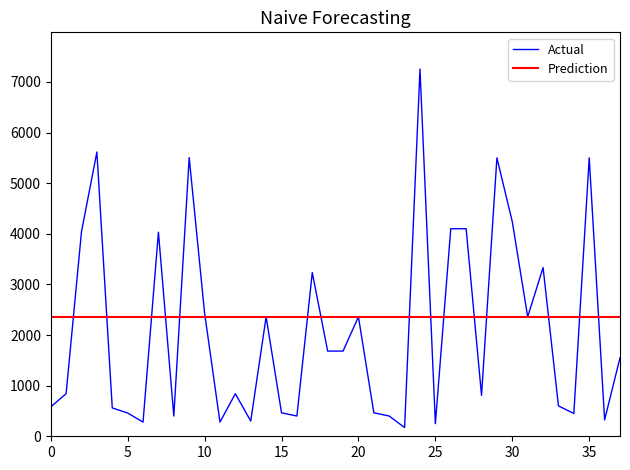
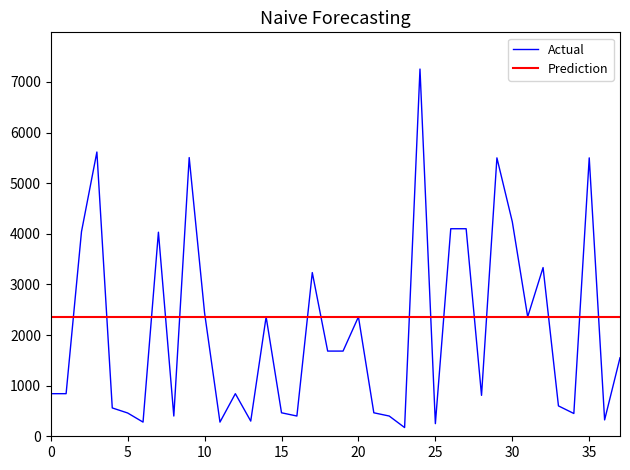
  {
    "Actual": {
-     "0": 600,
+     "0": 800,
      "5": 500,
      "10": 2400,
      "15": 500,
      "25": 200,
      "30": 4200,
      "35": 5500
    },
    "Prediction": {
      "0": 2400,
      "5": 2400,
      "10": 2400,
      "15": 2400,
      "25": 2400,
      "30": 2400,
      "35": 2400
    }
  }
